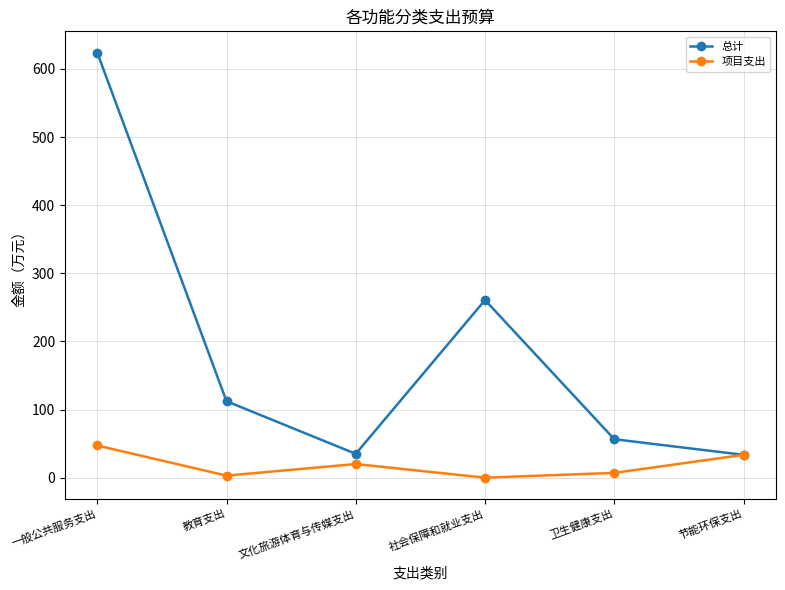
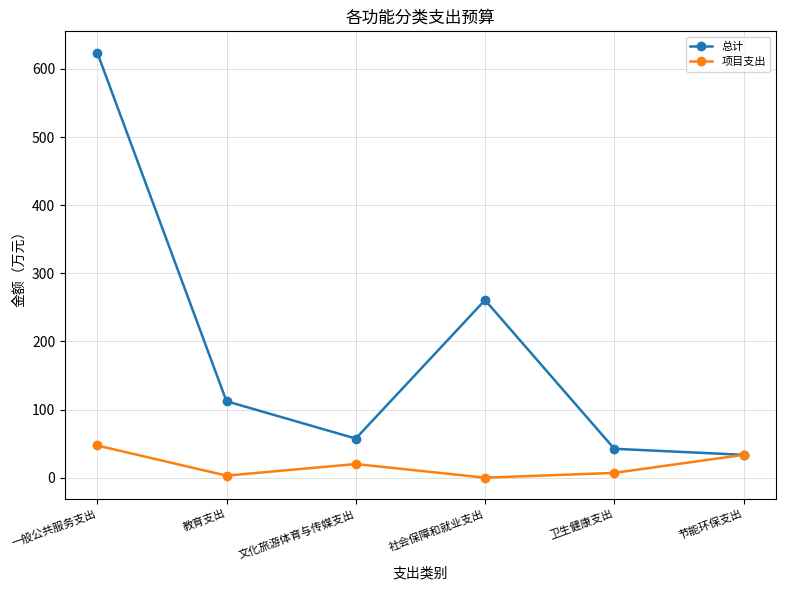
  {
    "总计": {
      "一般公共服务支出": 620,
      "教育支出": 110,
-     "文化旅游体育与传媒支出": 40,
+     "文化旅游体育与传媒支出": 60,
      "社会保障和就业支出": 260,
-     "卫生健康支出": 60
+     "卫生健康支出": 40
    },
    "项目支出": {
      "一般公共服务支出": 50,
      "教育支出": 0,
      "文化旅游体育与传媒支出": 20,
      "社会保障和就业支出": 0,
      "卫生健康支出": 10
    }
  }
